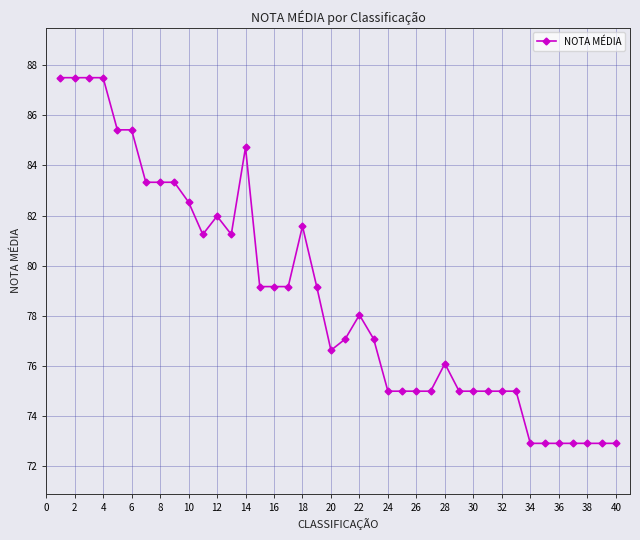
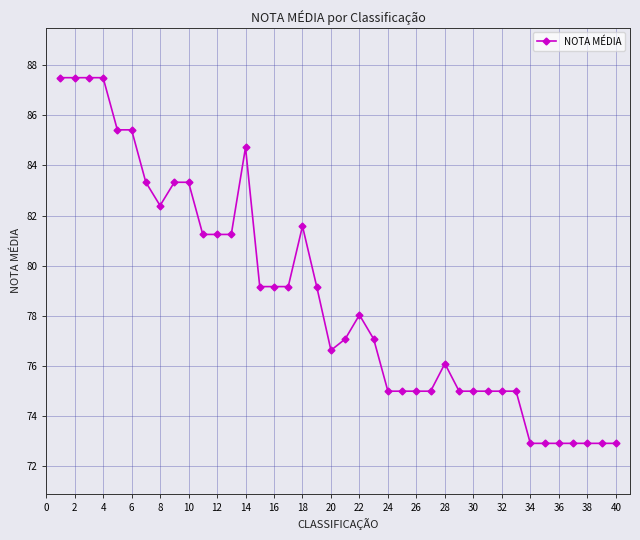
  {
    "2": 87.5,
    "4": 87.5,
    "6": 85.4,
-   "8": 83.3,
-   "10": 82.5,
-   "12": 82.0,
+   "8": 82.4,
+   "10": 83.3,
+   "12": 81.3,
    "14": 84.7,
    "16": 79.2,
    "18": 81.6,
    "20": 76.6,
    "22": 78.0,
    "24": 75.0,
    "26": 75.0,
    "28": 76.1,
    "30": 75.0,
    "32": 75.0,
    "34": 72.9,
    "36": 72.9,
    "38": 72.9,
    "40": 72.9
  }
